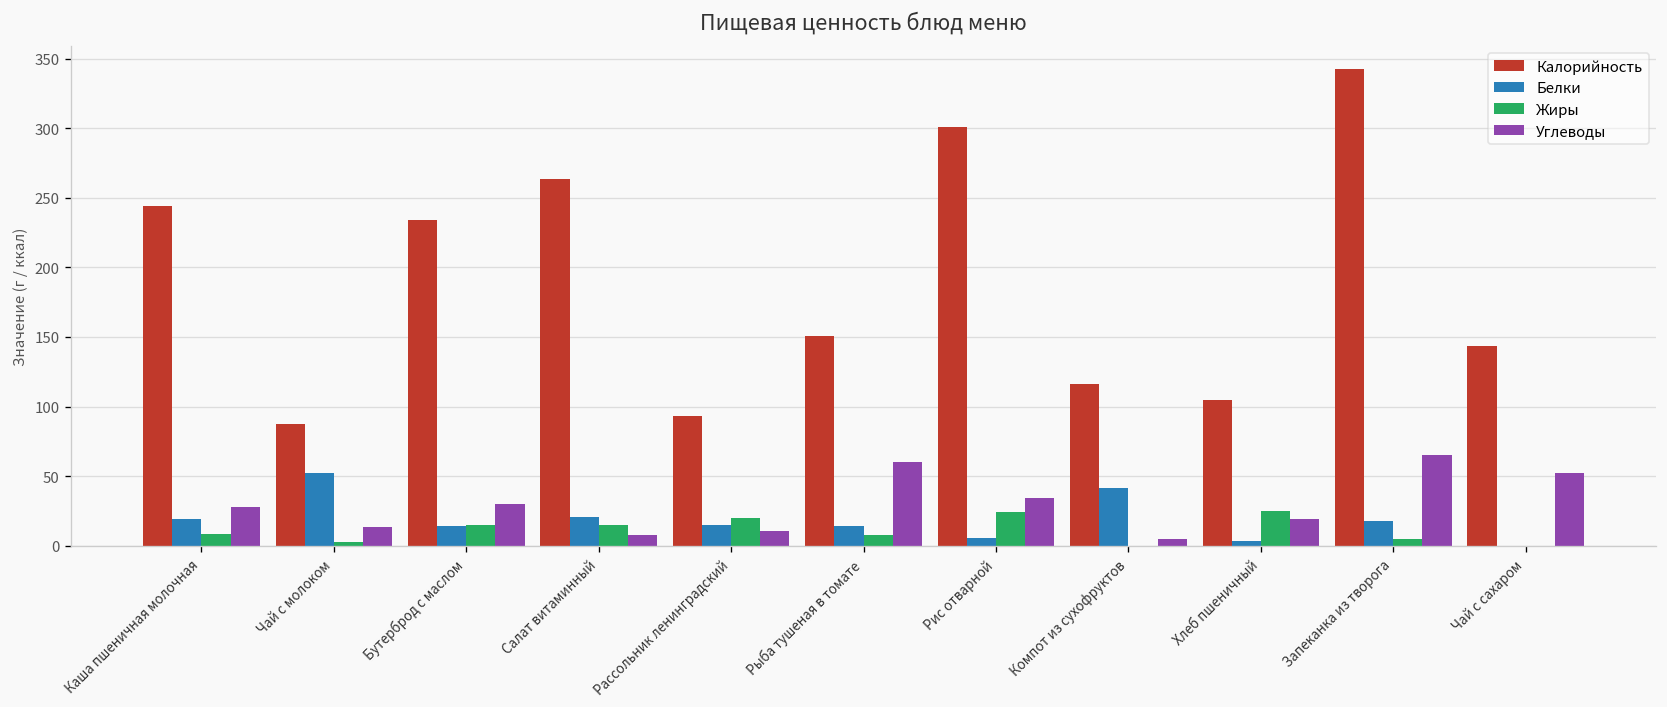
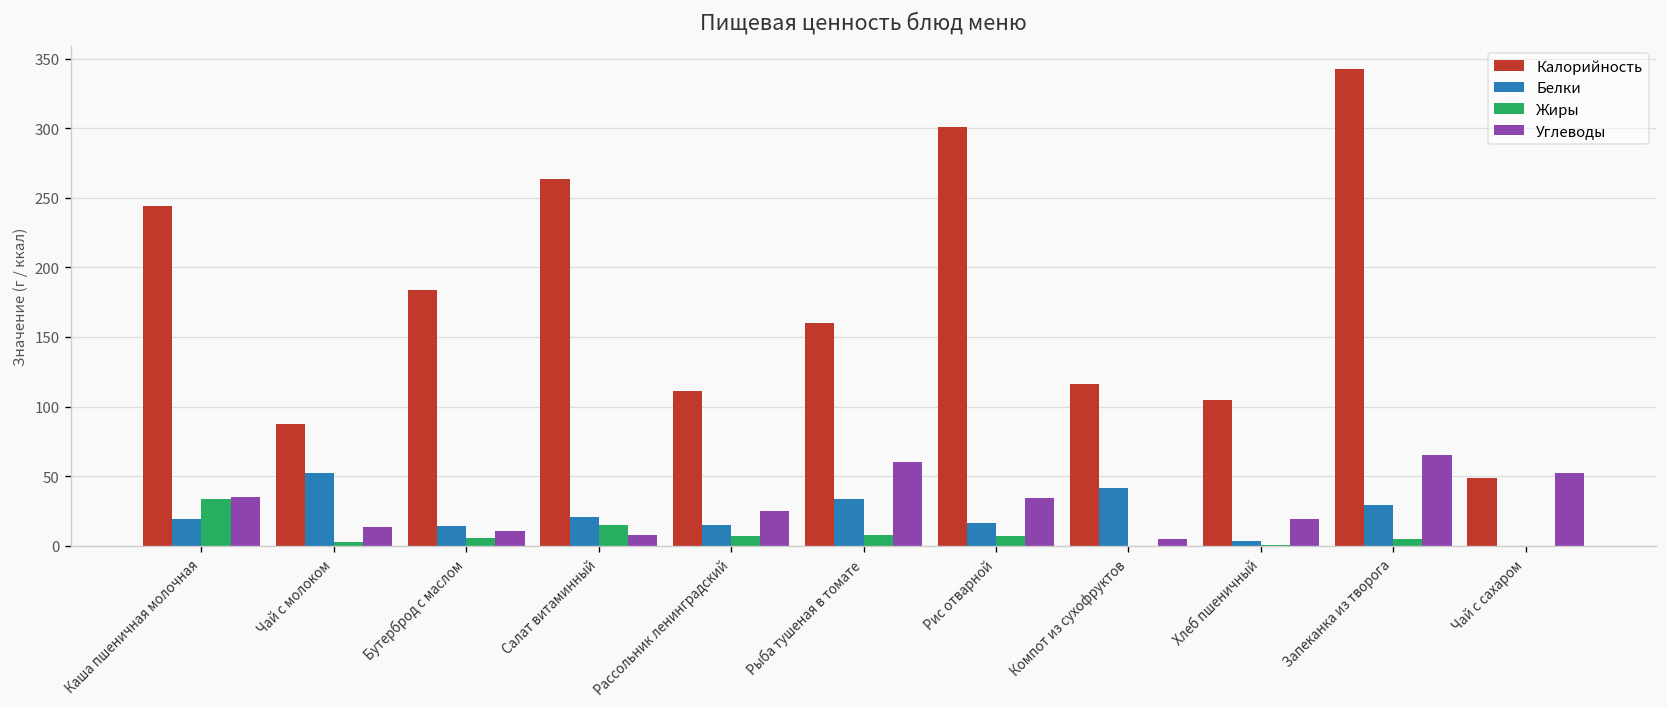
  {
    "Калорийность": {
      "Каша пшеничная молочная": 244,
      "Чай с молоком": 87,
-     "Бутерброд с маслом": 234,
+     "Бутерброд с маслом": 184,
      "Салат витаминный": 264,
-     "Рассольник ленинградский": 93,
-     "Рыба тушеная в томате": 151,
+     "Рассольник ленинградский": 111,
+     "Рыба тушеная в томате": 160,
      "Рис отварной": 301,
      "Компот из сухофруктов": 116,
      "Хлеб пшеничный": 105,
      "Запеканка из творога": 342,
-     "Чай с сахаром": 144
+     "Чай с сахаром": 49
    },
    "Белки": {
      "Каша пшеничная молочная": 19,
      "Чай с молоком": 52,
      "Бутерброд с маслом": 14,
      "Салат витаминный": 20,
      "Рассольник ленинградский": 15,
-     "Рыба тушеная в томате": 15,
-     "Рис отварной": 5,
+     "Рыба тушеная в томате": 33,
+     "Рис отварной": 16,
      "Компот из сухофруктов": 41,
      "Хлеб пшеничный": 3,
-     "Запеканка из творога": 18
+     "Запеканка из творога": 29
    },
    "Жиры": {
-     "Каша пшеничная молочная": 8,
+     "Каша пшеничная молочная": 34,
      "Чай с молоком": 3,
-     "Бутерброд с маслом": 15,
+     "Бутерброд с маслом": 6,
      "Салат витаминный": 15,
-     "Рассольник ленинградский": 20,
+     "Рассольник ленинградский": 7,
      "Рыба тушеная в томате": 8,
-     "Рис отварной": 24,
+     "Рис отварной": 7,
      "Компот из сухофруктов": 0,
-     "Хлеб пшеничный": 25,
+     "Хлеб пшеничный": 0,
      "Запеканка из творога": 5,
      "Чай с сахаром": 0
    },
    "Углеводы": {
-     "Каша пшеничная молочная": 28,
+     "Каша пшеничная молочная": 35,
      "Чай с молоком": 13,
-     "Бутерброд с маслом": 30,
+     "Бутерброд с маслом": 10,
      "Салат витаминный": 8,
-     "Рассольник ленинградский": 11,
+     "Рассольник ленинградский": 25,
      "Рыба тушеная в томате": 60,
      "Рис отварной": 34,
      "Компот из сухофруктов": 5,
      "Хлеб пшеничный": 19,
      "Запеканка из творога": 65,
      "Чай с сахаром": 52
    }
  }
